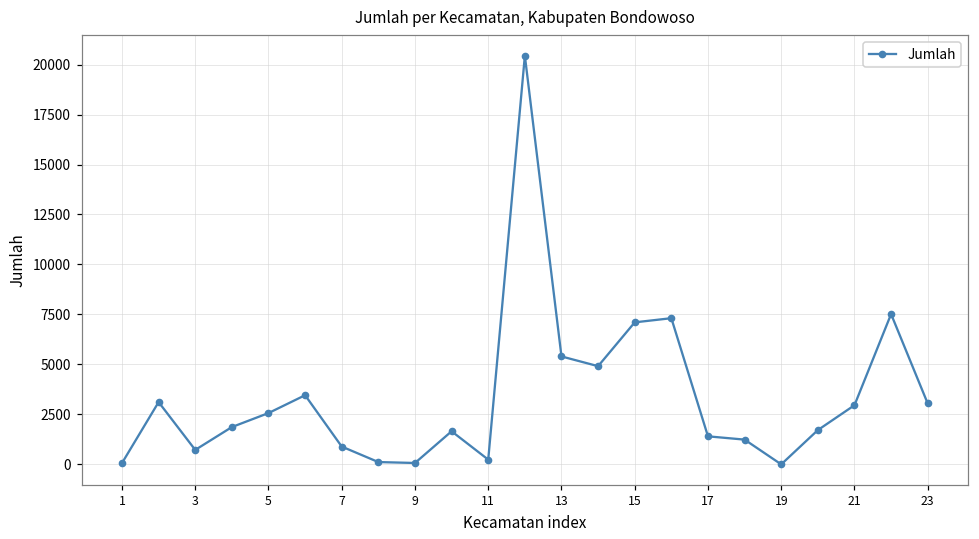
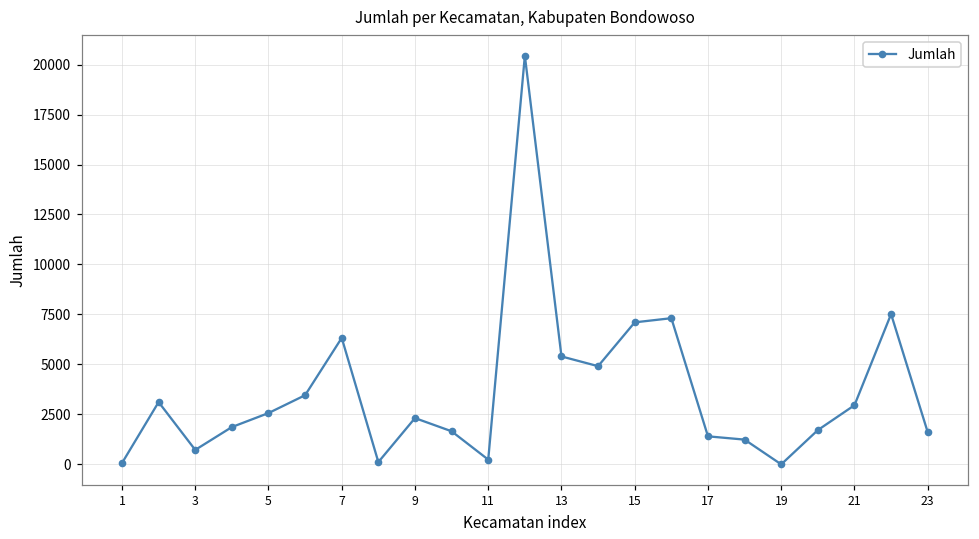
  {
    "1": 100,
    "3": 700,
    "5": 2600,
-   "7": 900,
-   "9": 100,
+   "7": 6300,
+   "9": 2300,
    "11": 200,
    "13": 5400,
    "15": 7100,
    "17": 1400,
    "19": 0,
    "21": 3000,
-   "23": 3000
+   "23": 1600
  }
